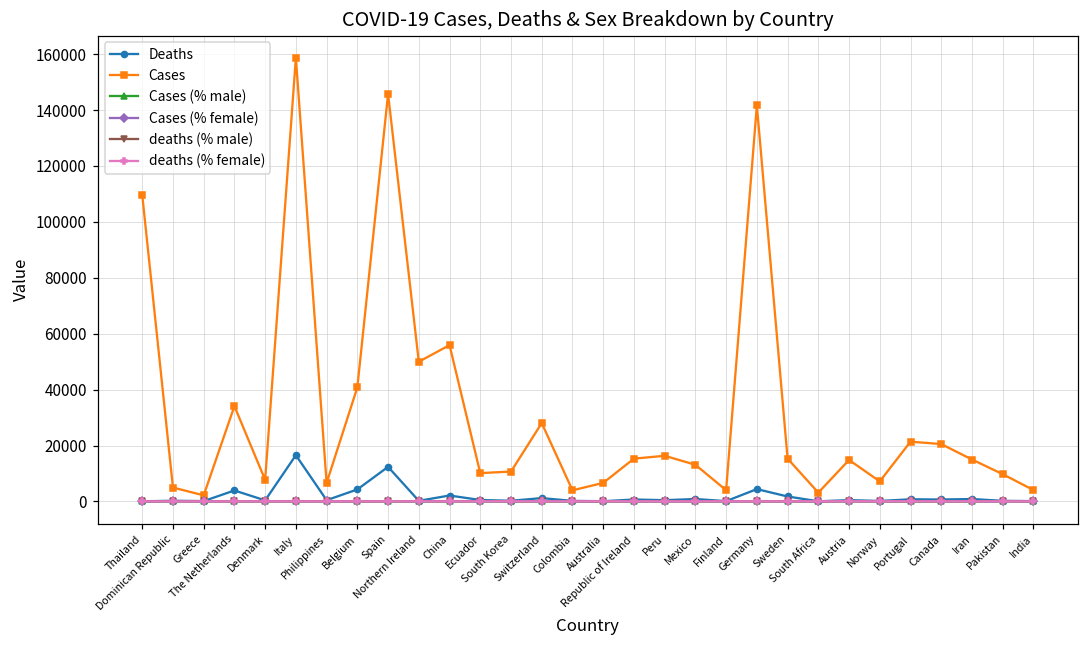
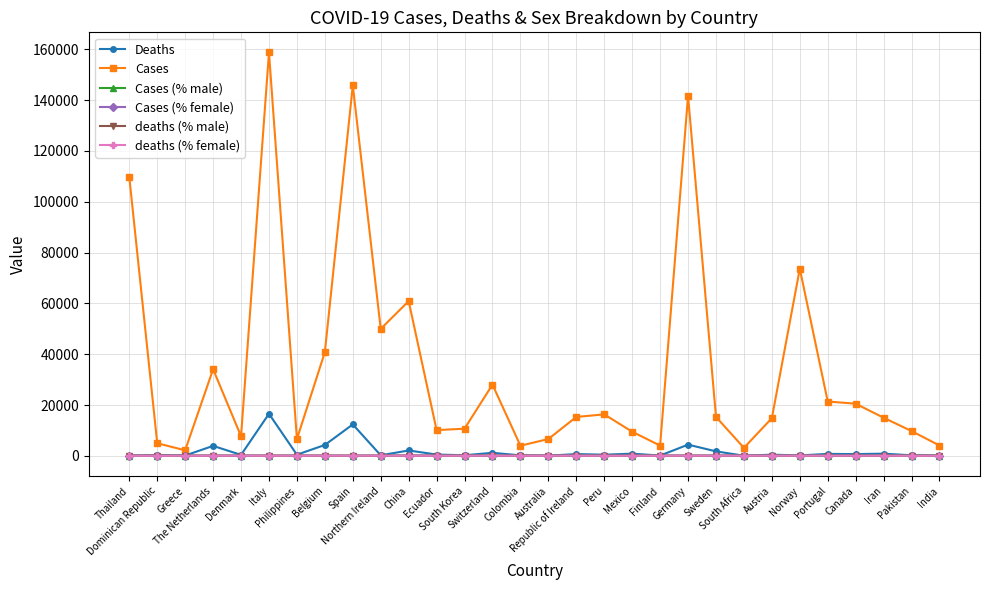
  {
    "Deaths": {
      "The Netherlands": 4000,
      "Italy": 17000,
      "Belgium": 4000,
      "Spain": 12000,
      "China": 2000,
      "Switzerland": 1000,
      "Germany": 4000,
      "Sweden": 2000
    },
    "Cases": {
      "Thailand": 110000,
      "Dominican Republic": 5000,
      "Greece": 2000,
      "The Netherlands": 34000,
      "Denmark": 8000,
      "Italy": 159000,
      "Philippines": 7000,
      "Belgium": 41000,
      "Spain": 146000,
      "Northern Ireland": 50000,
-     "China": 56000,
+     "China": 61000,
      "Ecuador": 10000,
      "South Korea": 11000,
      "Switzerland": 28000,
      "Colombia": 4000,
      "Australia": 7000,
      "Republic of Ireland": 15000,
      "Peru": 16000,
-     "Mexico": 13000,
+     "Mexico": 10000,
      "Finland": 4000,
      "Germany": 142000,
      "Sweden": 15000,
      "South Africa": 3000,
      "Austria": 15000,
-     "Norway": 7000,
+     "Norway": 74000,
      "Portugal": 21000,
      "Canada": 21000,
      "Iran": 15000,
      "Pakistan": 10000,
      "India": 4000
    },
    "deaths (% female)": {
      "The Netherlands": 0,
      "Italy": 0,
      "Belgium": 0,
      "Spain": 0,
      "China": 0,
      "Switzerland": 0,
      "Germany": 0,
      "Sweden": 0
    }
  }
